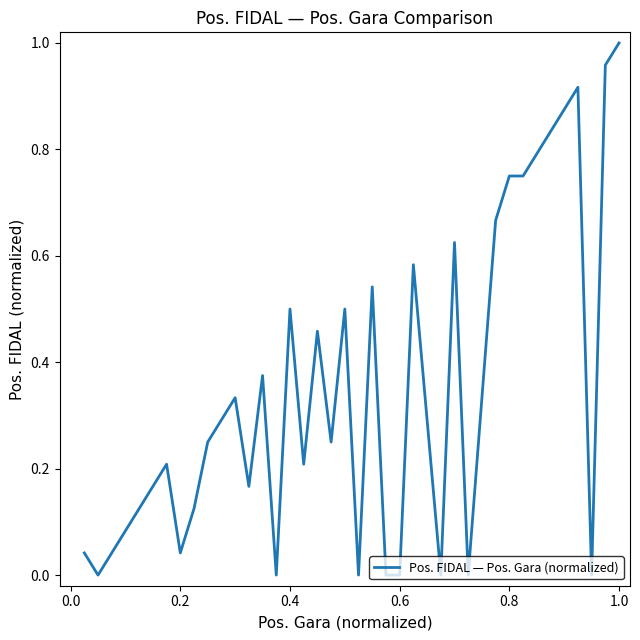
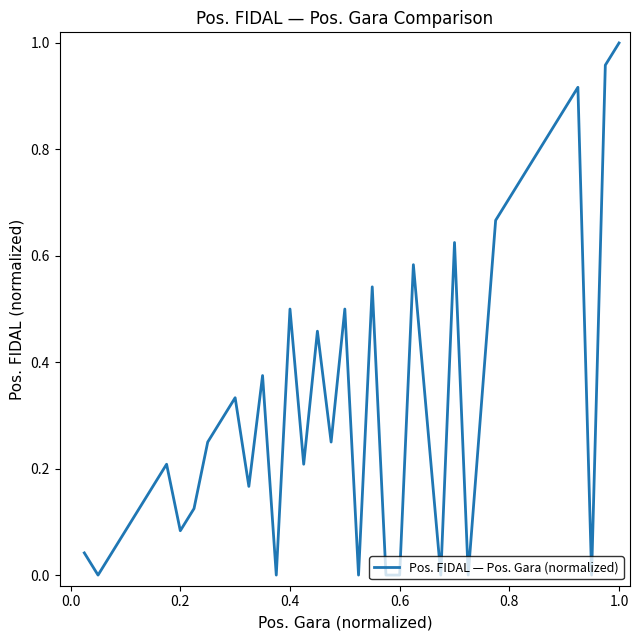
  {
-   "0.2": 0.04,
+   "0.2": 0.08,
    "0.4": 0.50,
-   "0.8": 0.75,
+   "0.8": 0.71,
    "1.0": 1.00
  }
